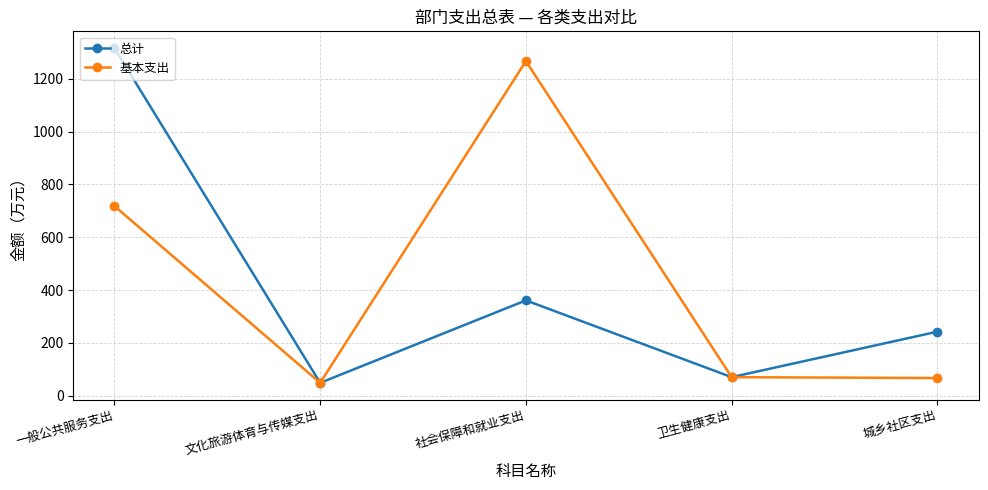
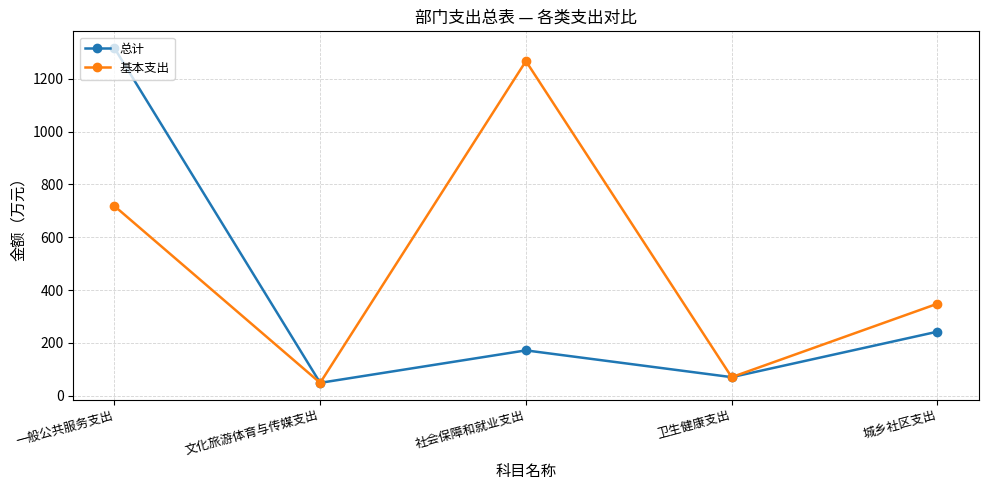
  {
    "总计": {
-     "社会保障和就业支出": 360,
+     "社会保障和就业支出": 170,
      "城乡社区支出": 240
    },
    "基本支出": {
      "一般公共服务支出": 720,
      "社会保障和就业支出": 1270,
-     "城乡社区支出": 70
+     "城乡社区支出": 350
    }
  }
